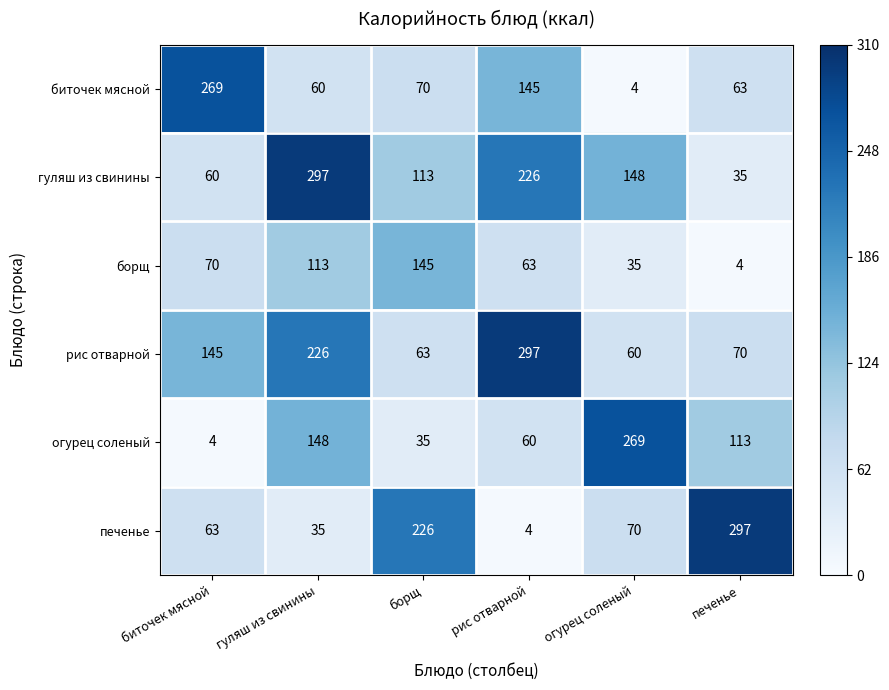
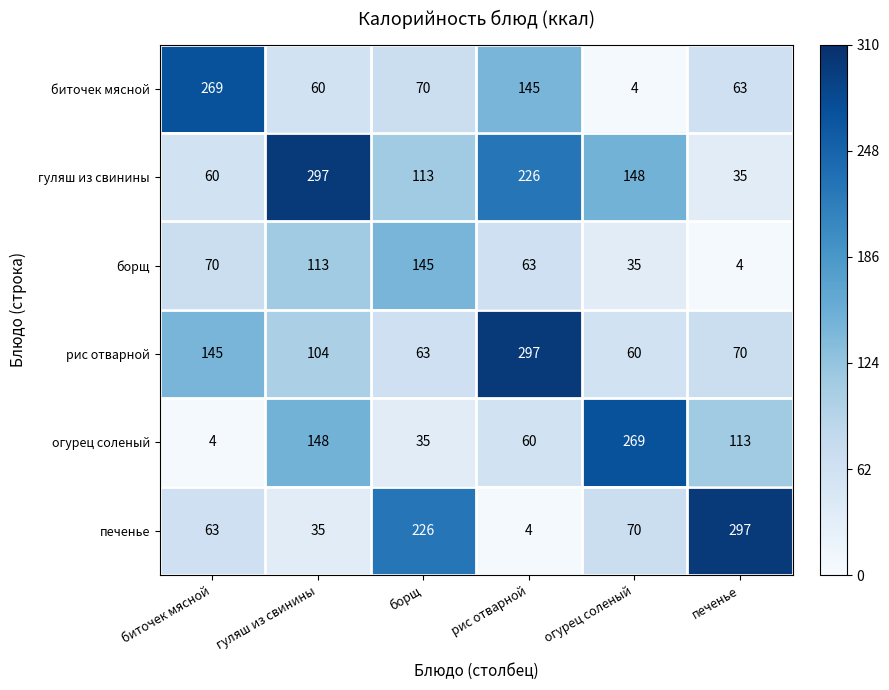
  {
    "биточек мясной": {
      "биточек мясной": 269,
      "гуляш из свинины": 60,
      "борщ": 70,
      "рис отварной": 145,
      "огурец соленый": 4,
      "печенье": 63
    },
    "гуляш из свинины": {
      "биточек мясной": 60,
      "гуляш из свинины": 297,
      "борщ": 113,
      "рис отварной": 226,
      "огурец соленый": 148,
      "печенье": 35
    },
    "борщ": {
      "биточек мясной": 70,
      "гуляш из свинины": 113,
      "борщ": 145,
      "рис отварной": 63,
      "огурец соленый": 35,
      "печенье": 4
    },
    "рис отварной": {
      "биточек мясной": 145,
-     "гуляш из свинины": 226,
+     "гуляш из свинины": 104,
      "борщ": 63,
      "рис отварной": 297,
      "огурец соленый": 60,
      "печенье": 70
    },
    "огурец соленый": {
      "биточек мясной": 4,
      "гуляш из свинины": 148,
      "борщ": 35,
      "рис отварной": 60,
      "огурец соленый": 269,
      "печенье": 113
    },
    "печенье": {
      "биточек мясной": 63,
      "гуляш из свинины": 35,
      "борщ": 226,
      "рис отварной": 4,
      "огурец соленый": 70,
      "печенье": 297
    }
  }
